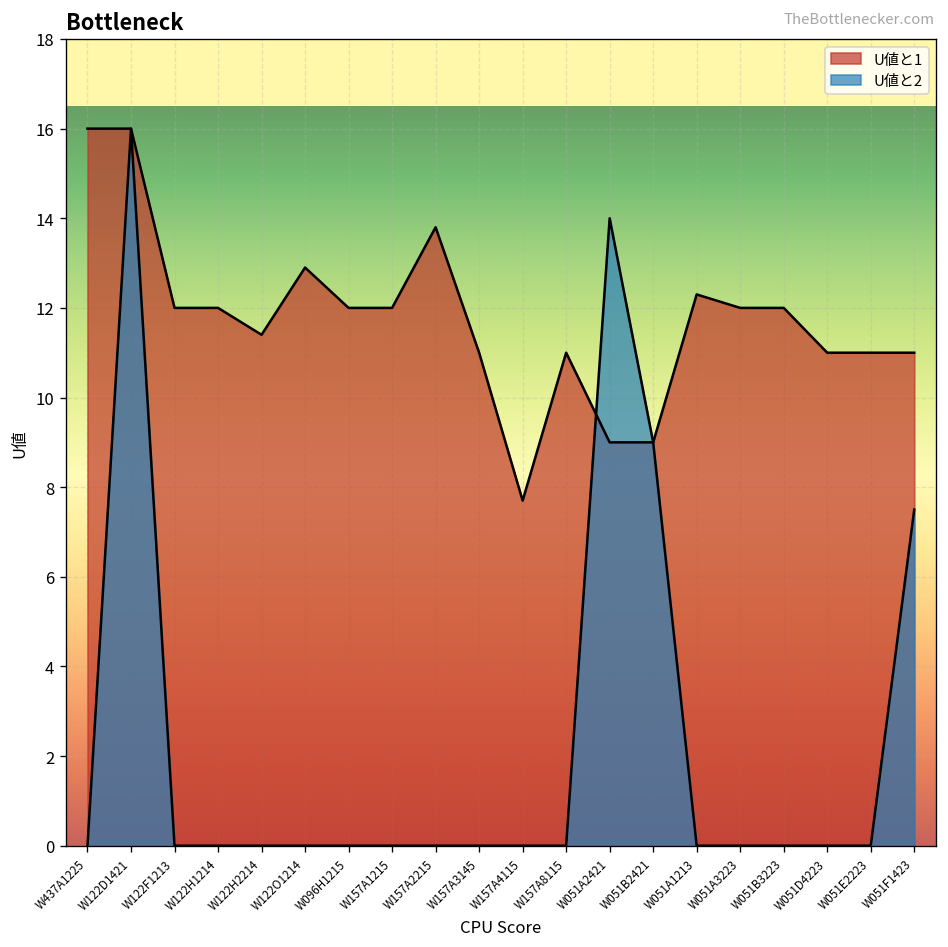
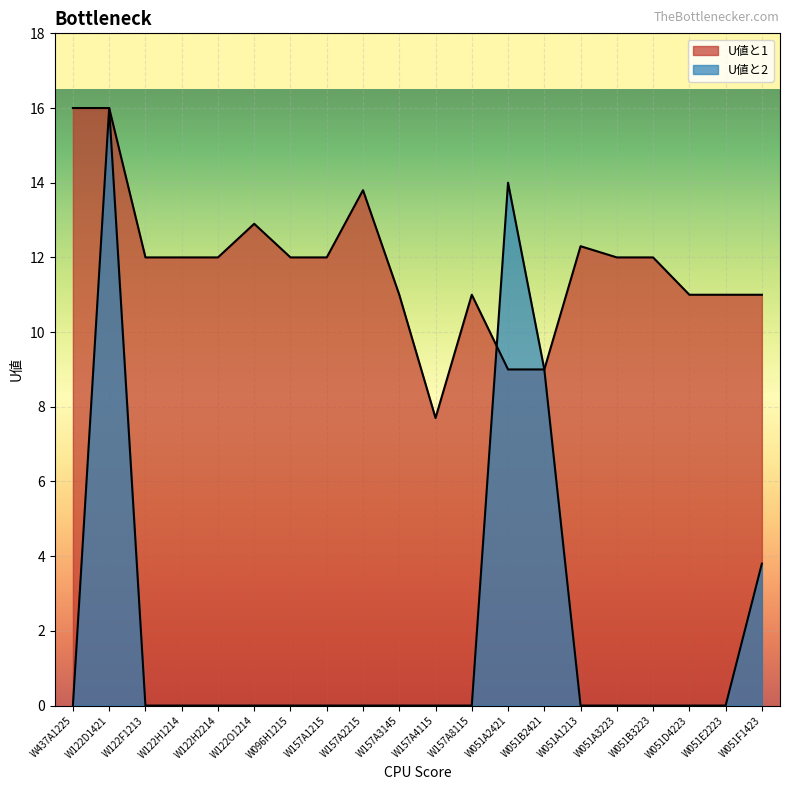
  {
    "U値と1": {
      "W437A1225": 16.0,
      "W122F1213": 12.0,
      "W122H1214": 12.0,
-     "W122H2214": 11.4,
+     "W122H2214": 12.0,
      "W122O1214": 12.9,
      "W096H1215": 12.0,
      "W157A1215": 12.0,
      "W157A2215": 13.8,
      "W157A3145": 11.0,
      "W157A4115": 7.7,
      "W157A8115": 11.0,
      "W051A2421": 9.0,
      "W051A1213": 12.3,
      "W051A3223": 12.0,
      "W051B3223": 12.0,
      "W051D4223": 11.0,
      "W051E2223": 11.0,
      "W051F1423": 11.0
    },
    "U値と2": {
      "W437A1225": 0.0,
      "W122F1213": 0.0,
      "W122H1214": 0.0,
      "W122H2214": 0.0,
      "W122O1214": 0.0,
      "W096H1215": 0.0,
      "W157A1215": 0.0,
      "W157A2215": 0.0,
      "W157A3145": 0.0,
      "W157A4115": 0.0,
      "W157A8115": 0.0,
      "W051A2421": 14.0,
      "W051A1213": 0.0,
      "W051A3223": 0.0,
      "W051B3223": 0.0,
      "W051D4223": 0.0,
      "W051E2223": 0.0,
-     "W051F1423": 7.5
+     "W051F1423": 3.8
    }
  }
